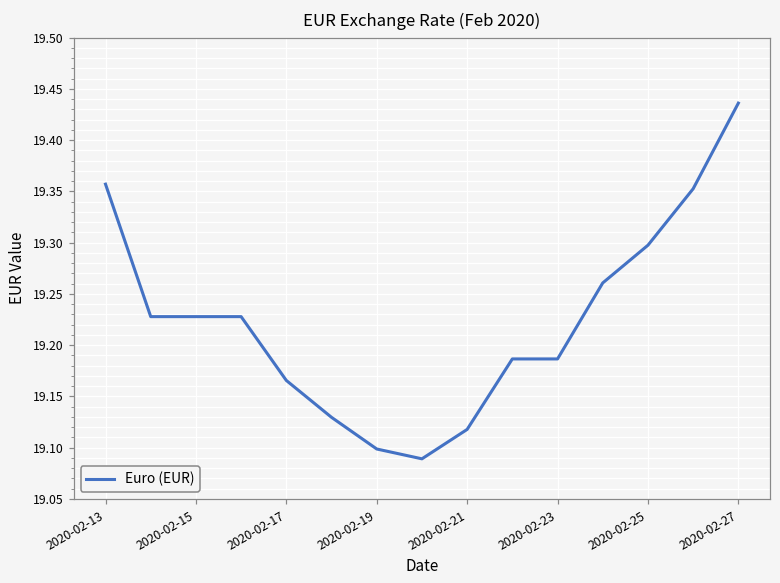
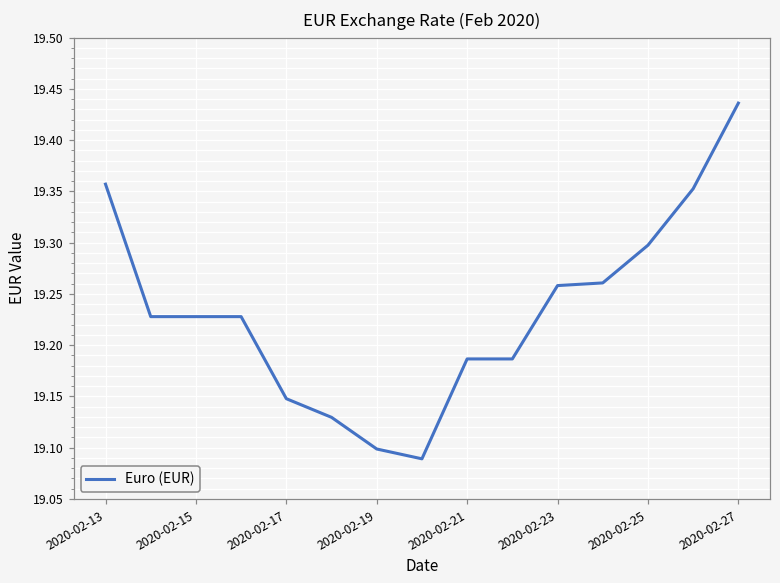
  {
    "2020-02-13": 19.36,
    "2020-02-15": 19.23,
-   "2020-02-17": 19.17,
+   "2020-02-17": 19.15,
    "2020-02-19": 19.10,
-   "2020-02-21": 19.12,
-   "2020-02-23": 19.19,
+   "2020-02-21": 19.19,
+   "2020-02-23": 19.26,
    "2020-02-25": 19.30,
    "2020-02-27": 19.44
  }
